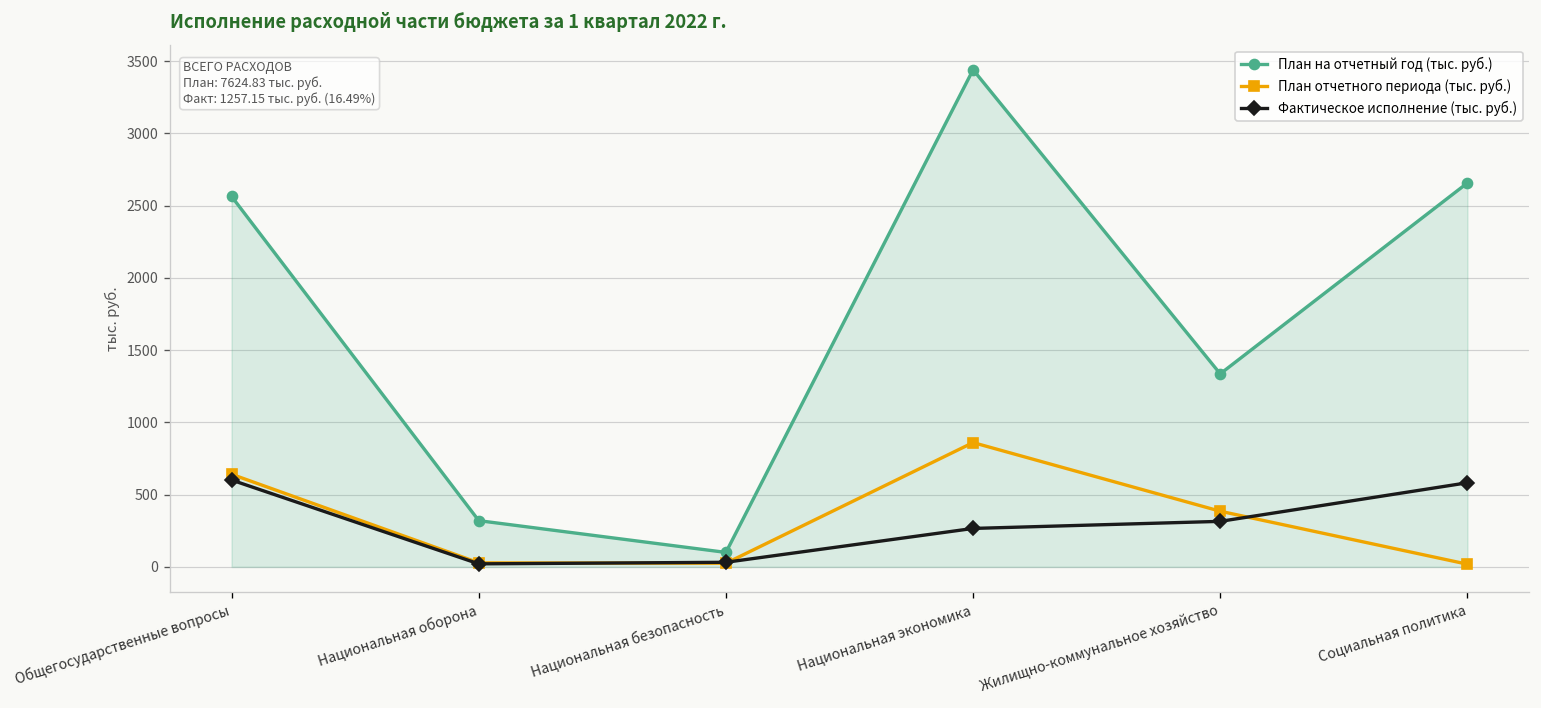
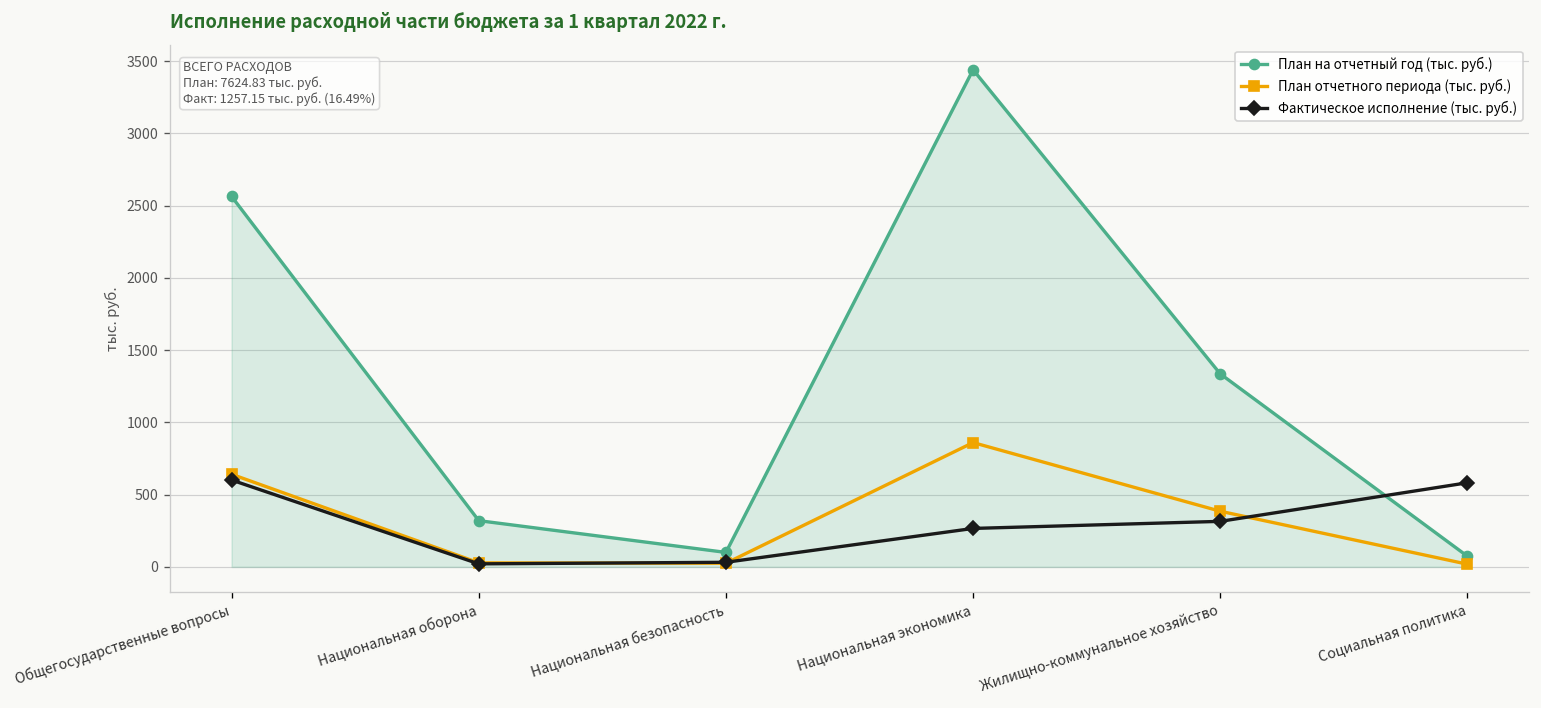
  {
    "План на отчетный год (тыс. руб.)": {
      "Общегосударственные вопросы": 2560,
      "Национальная оборона": 320,
      "Национальная безопасность": 100,
      "Национальная экономика": 3440,
      "Жилищно-коммунальное хозяйство": 1340,
-     "Социальная политика": 2660
+     "Социальная политика": 70
    },
    "План отчетного периода (тыс. руб.)": {
      "Общегосударственные вопросы": 640,
      "Национальная экономика": 860,
      "Жилищно-коммунальное хозяйство": 390,
      "Социальная политика": 20
    },
    "Фактическое исполнение (тыс. руб.)": {
      "Общегосударственные вопросы": 600,
      "Национальная экономика": 270,
      "Жилищно-коммунальное хозяйство": 310,
      "Социальная политика": 580
    }
  }
